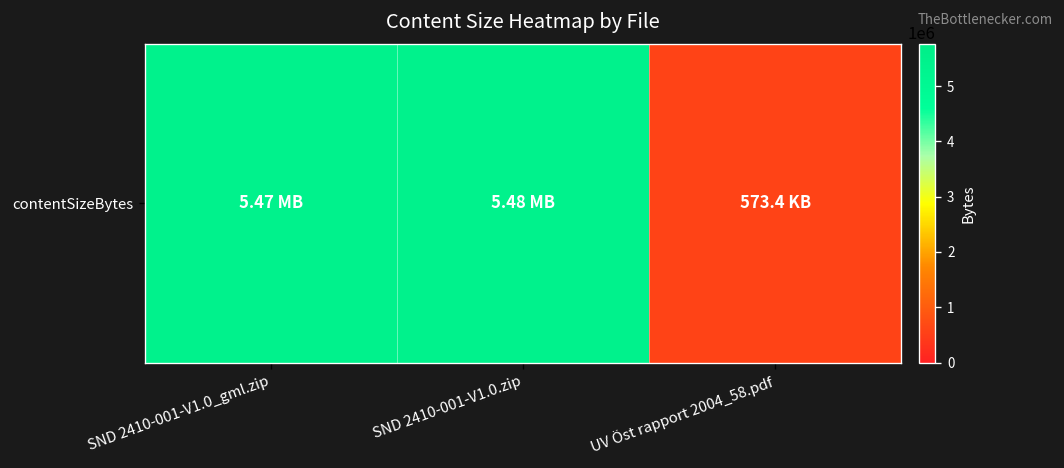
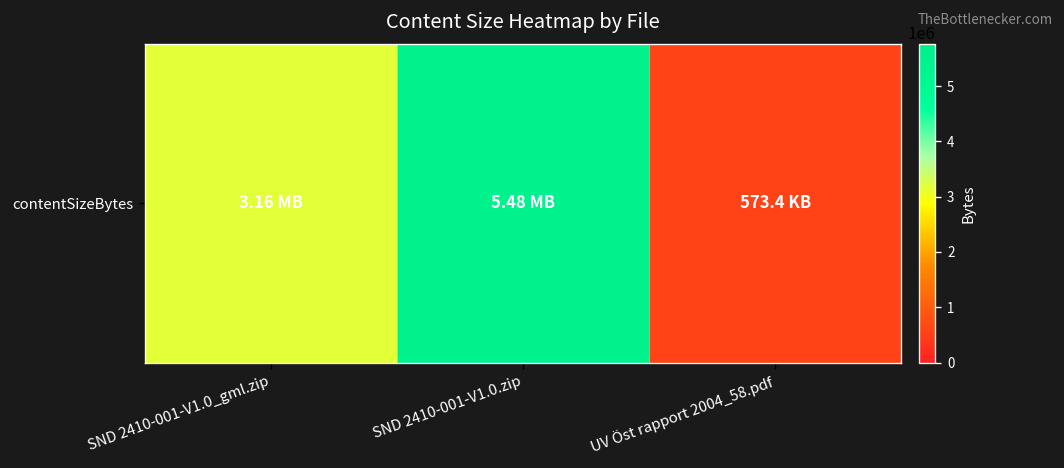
  {
    "contentSizeBytes": {
-     "SND 2410-001-V1.0_gml.zip": 5.47,
+     "SND 2410-001-V1.0_gml.zip": 3.16,
      "SND 2410-001-V1.0.zip": 5.48,
      "UV Öst rapport 2004_58.pdf": 573.4
    }
  }
